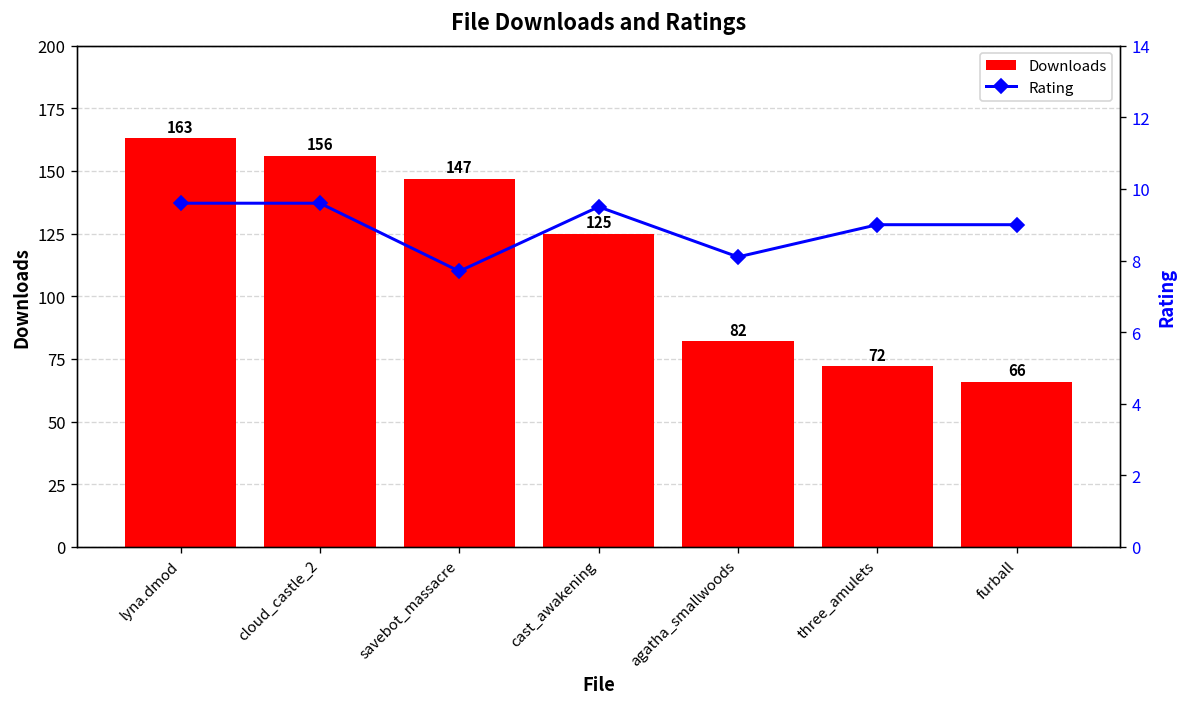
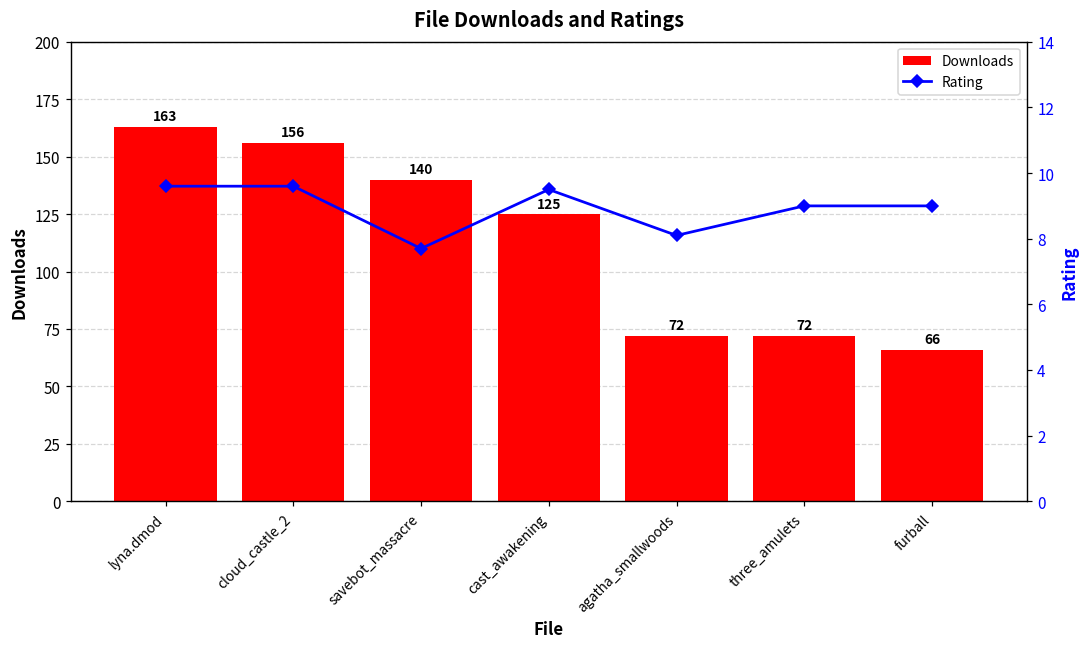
  {
    "Downloads": {
      "lyna.dmod": 163,
      "cloud_castle_2": 156,
-     "savebot_massacre": 147,
+     "savebot_massacre": 140,
      "cast_awakening": 125,
-     "agatha_smallwoods": 82,
+     "agatha_smallwoods": 72,
      "three_amulets": 72,
      "furball": 66
    }
  }
